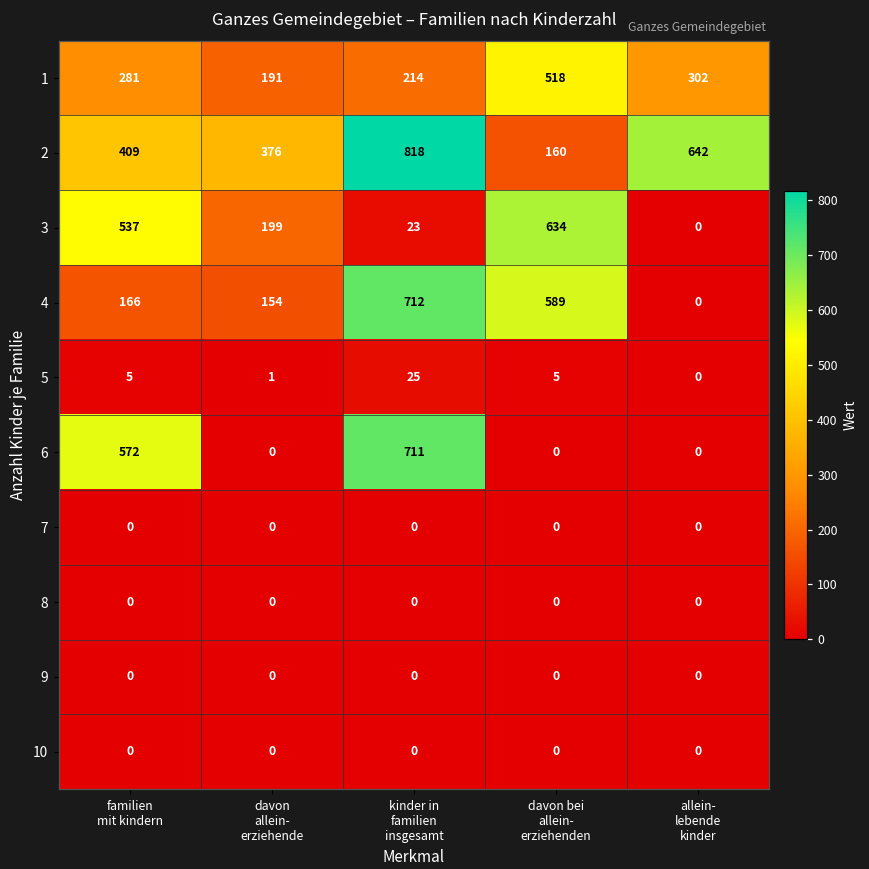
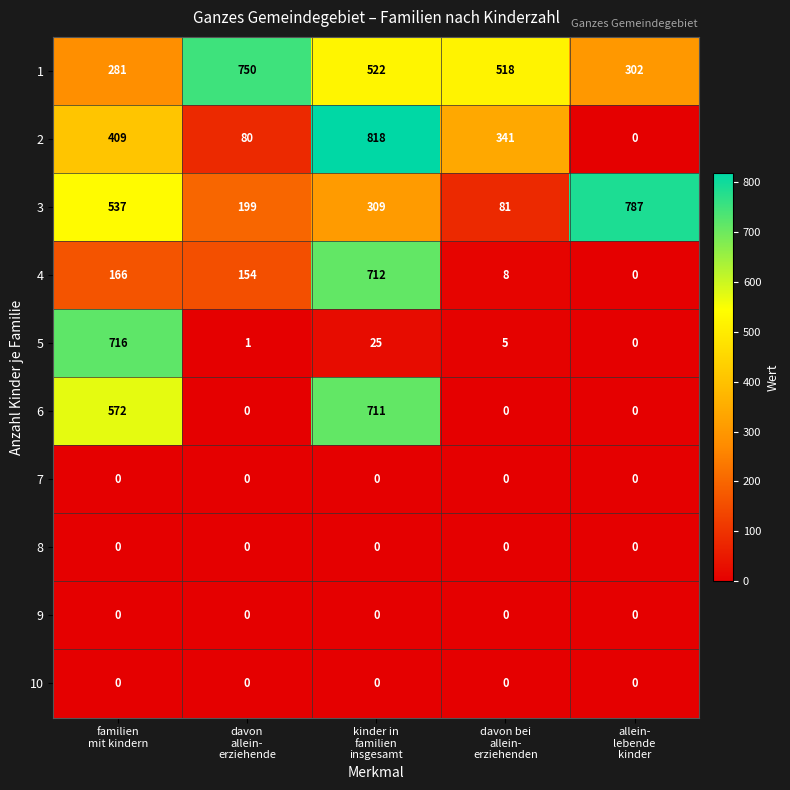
  {
    "1": {
      "familien mit kindern": 281,
-     "davon allein- erziehende": 191,
-     "kinder in familien insgesamt": 214,
+     "davon allein- erziehende": 750,
+     "kinder in familien insgesamt": 522,
      "davon bei allein- erziehenden": 518,
      "allein- lebende kinder": 302
    },
    "2": {
      "familien mit kindern": 409,
-     "davon allein- erziehende": 376,
+     "davon allein- erziehende": 80,
      "kinder in familien insgesamt": 818,
-     "davon bei allein- erziehenden": 160,
-     "allein- lebende kinder": 642
+     "davon bei allein- erziehenden": 341,
+     "allein- lebende kinder": 0
    },
    "3": {
      "familien mit kindern": 537,
      "davon allein- erziehende": 199,
-     "kinder in familien insgesamt": 23,
-     "davon bei allein- erziehenden": 634,
-     "allein- lebende kinder": 0
+     "kinder in familien insgesamt": 309,
+     "davon bei allein- erziehenden": 81,
+     "allein- lebende kinder": 787
    },
    "4": {
      "familien mit kindern": 166,
      "davon allein- erziehende": 154,
      "kinder in familien insgesamt": 712,
-     "davon bei allein- erziehenden": 589,
+     "davon bei allein- erziehenden": 8,
      "allein- lebende kinder": 0
    },
    "5": {
-     "familien mit kindern": 5,
+     "familien mit kindern": 716,
      "davon allein- erziehende": 1,
      "kinder in familien insgesamt": 25,
      "davon bei allein- erziehenden": 5,
      "allein- lebende kinder": 0
    },
    "6": {
      "familien mit kindern": 572,
      "davon allein- erziehende": 0,
      "kinder in familien insgesamt": 711,
      "davon bei allein- erziehenden": 0,
      "allein- lebende kinder": 0
    },
    "7": {
      "familien mit kindern": 0,
      "davon allein- erziehende": 0,
      "kinder in familien insgesamt": 0,
      "davon bei allein- erziehenden": 0,
      "allein- lebende kinder": 0
    },
    "8": {
      "familien mit kindern": 0,
      "davon allein- erziehende": 0,
      "kinder in familien insgesamt": 0,
      "davon bei allein- erziehenden": 0,
      "allein- lebende kinder": 0
    },
    "9": {
      "familien mit kindern": 0,
      "davon allein- erziehende": 0,
      "kinder in familien insgesamt": 0,
      "davon bei allein- erziehenden": 0,
      "allein- lebende kinder": 0
    },
    "10": {
      "familien mit kindern": 0,
      "davon allein- erziehende": 0,
      "kinder in familien insgesamt": 0,
      "davon bei allein- erziehenden": 0,
      "allein- lebende kinder": 0
    }
  }
